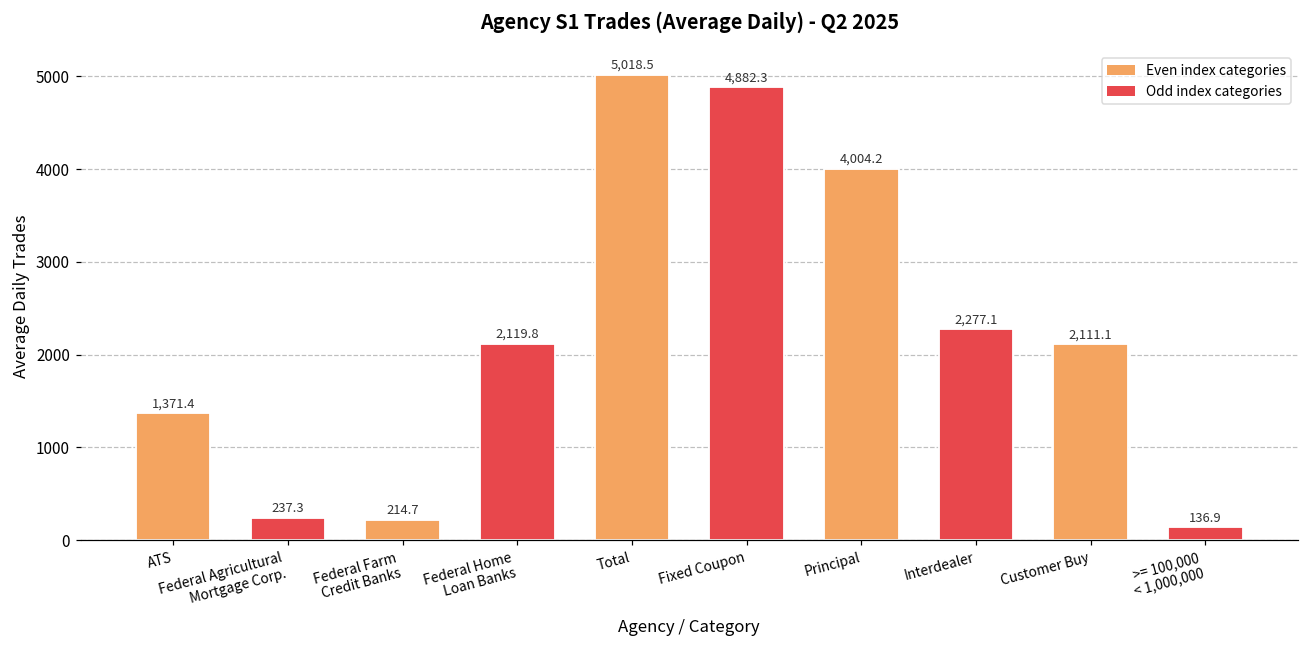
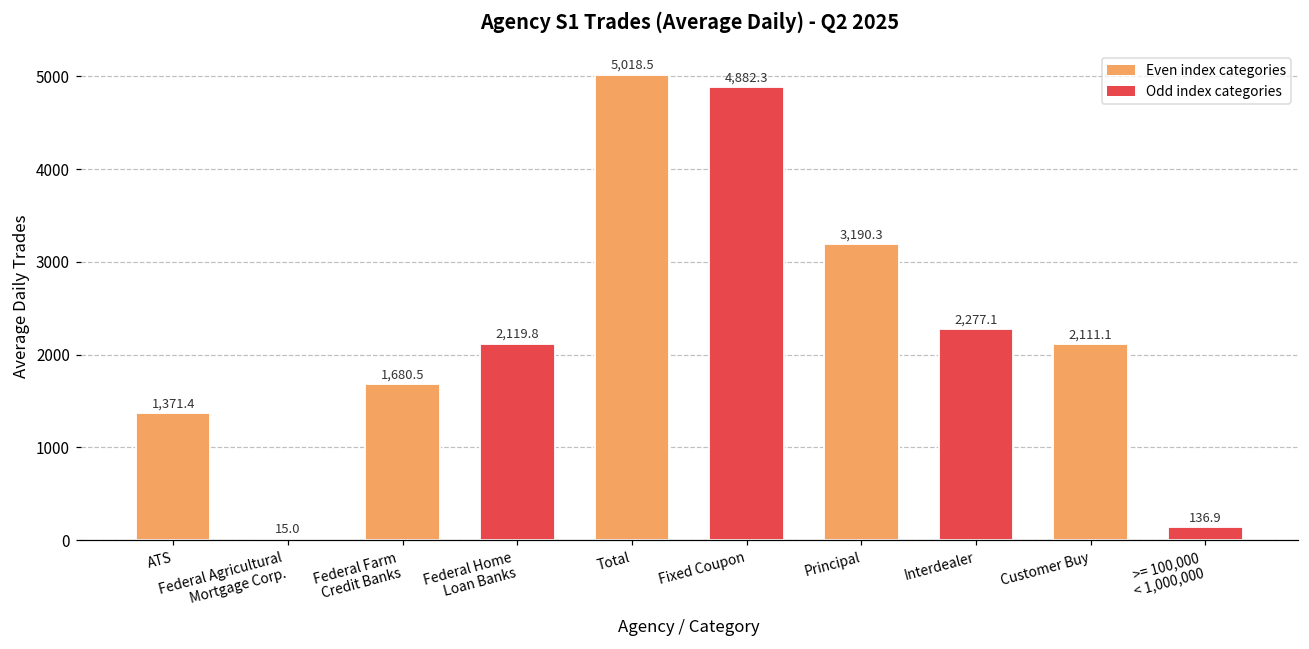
  {
    "ATS": "1,371.4",
-   "Federal Agricultural Mortgage Corp.": "237.3",
-   "Federal Farm Credit Banks": "214.7",
+   "Federal Agricultural Mortgage Corp.": "15.0",
+   "Federal Farm Credit Banks": "1,680.5",
    "Federal Home Loan Banks": "2,119.8",
    "Total": "5,018.5",
    "Fixed Coupon": "4,882.3",
-   "Principal": "4,004.2",
+   "Principal": "3,190.3",
    "Interdealer": "2,277.1",
    "Customer Buy": "2,111.1",
    ">= 100,000 < 1,000,000": "136.9"
  }
